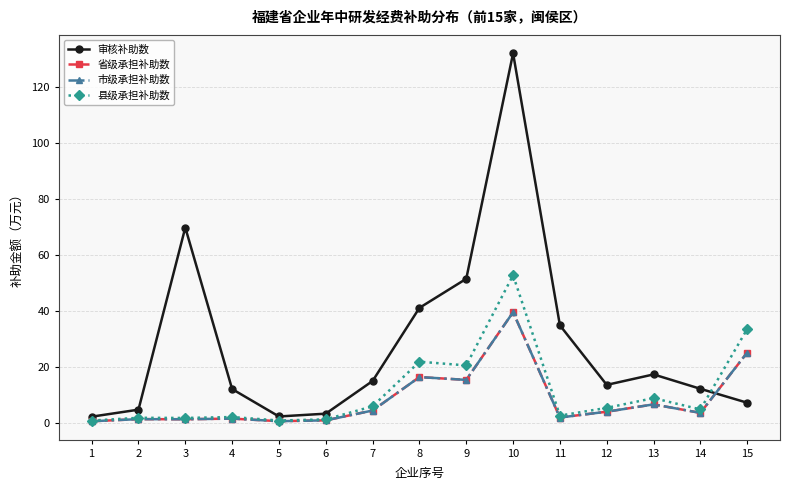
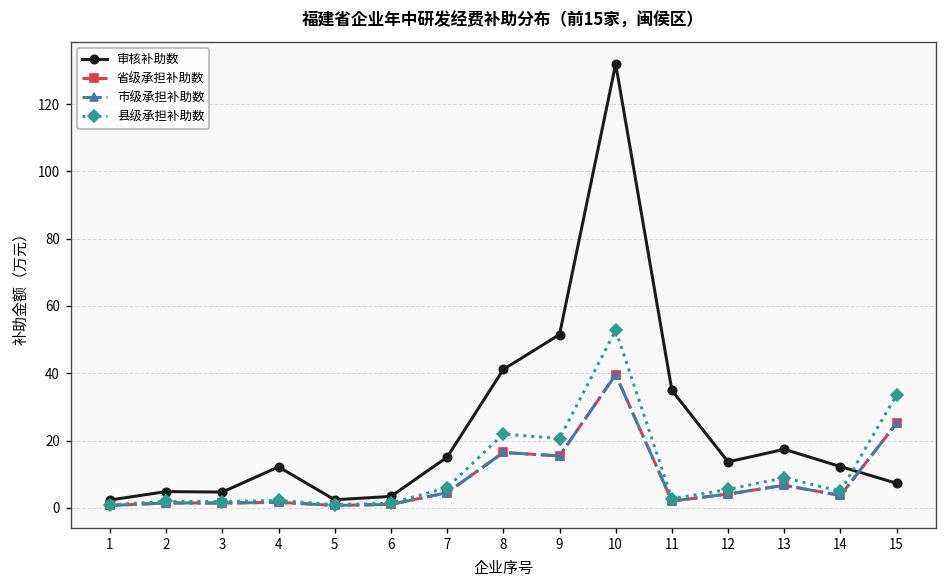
  {
    "审核补助数": {
      "1": 2,
      "2": 5,
-     "3": 70,
+     "3": 5,
      "4": 12,
      "5": 2,
      "6": 3,
      "7": 15,
      "8": 41,
      "9": 52,
      "10": 132,
      "11": 35,
      "12": 14,
      "13": 17,
      "14": 12,
      "15": 7
    }
  }
